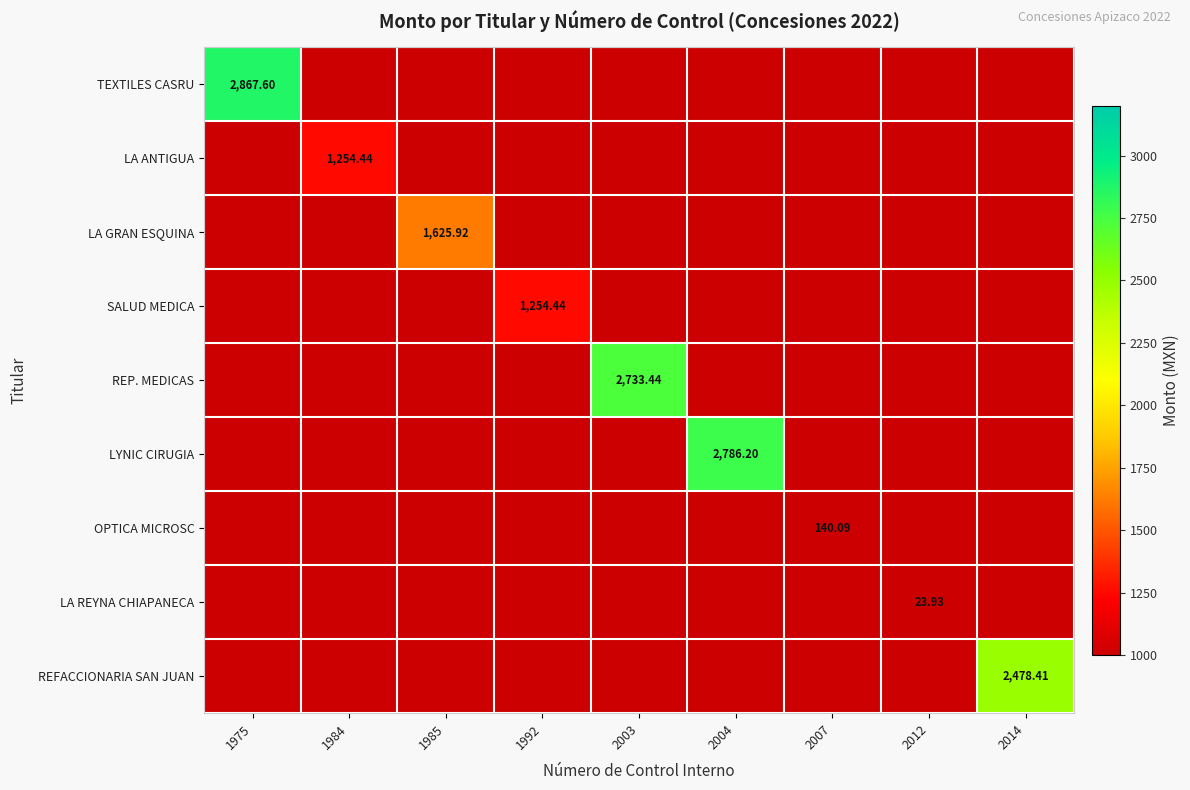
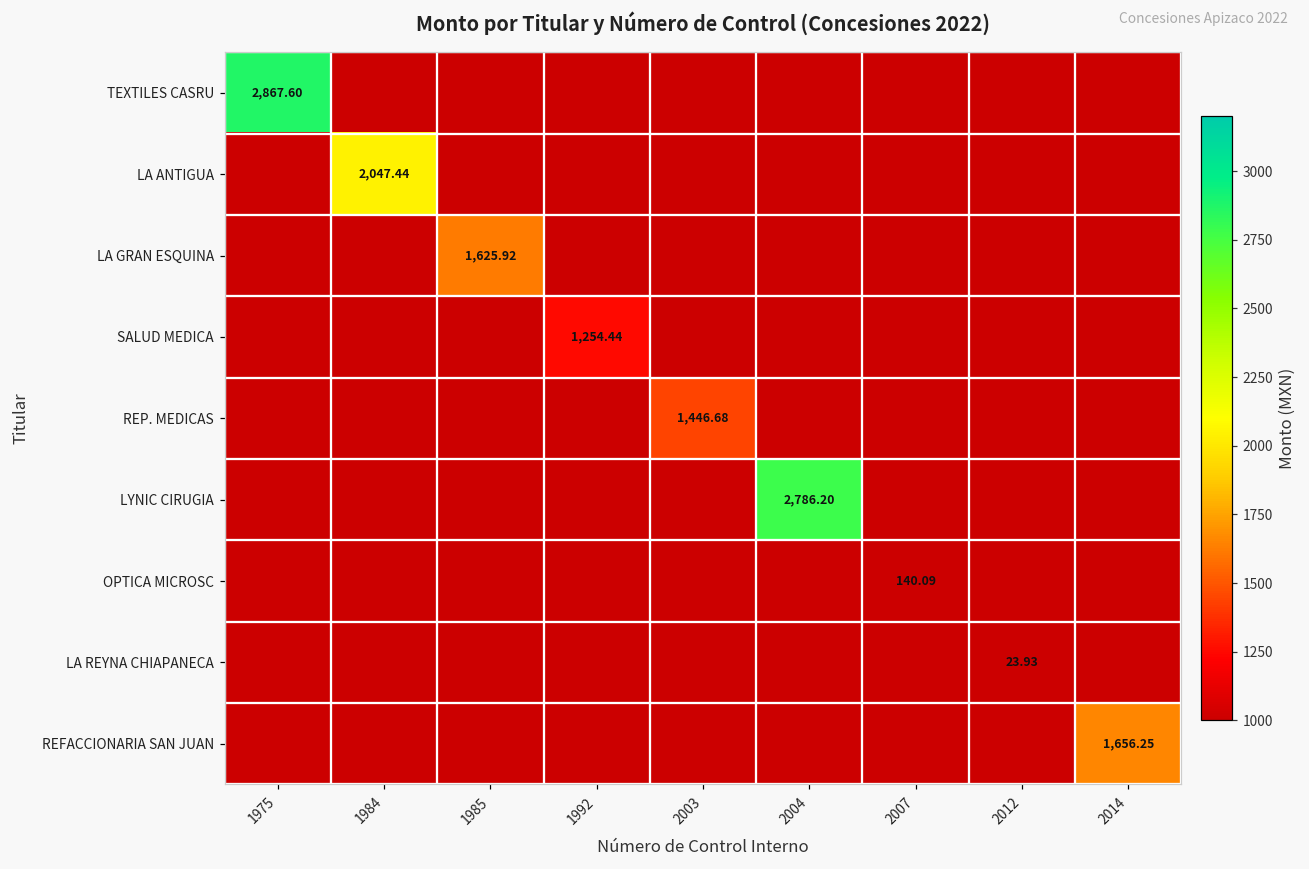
  {
    "TEXTILES CASRU": {
      "1975": "2,867.60"
    },
    "LA ANTIGUA": {
-     "1984": "1,254.44"
+     "1984": "2,047.44"
    },
    "LA GRAN ESQUINA": {
      "1985": "1,625.92"
    },
    "SALUD MEDICA": {
      "1992": "1,254.44"
    },
    "REP. MEDICAS": {
-     "2003": "2,733.44"
+     "2003": "1,446.68"
    },
    "LYNIC CIRUGIA": {
      "2004": "2,786.20"
    },
    "OPTICA MICROSC": {
      "2007": "140.09"
    },
    "LA REYNA CHIAPANECA": {
      "2012": "23.93"
    },
    "REFACCIONARIA SAN JUAN": {
-     "2014": "2,478.41"
+     "2014": "1,656.25"
    }
  }
